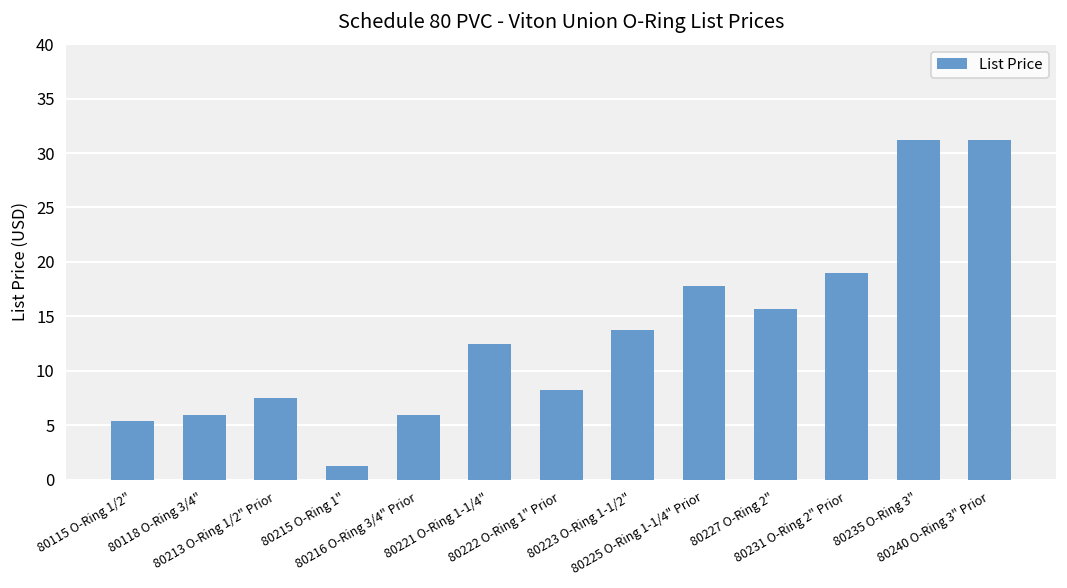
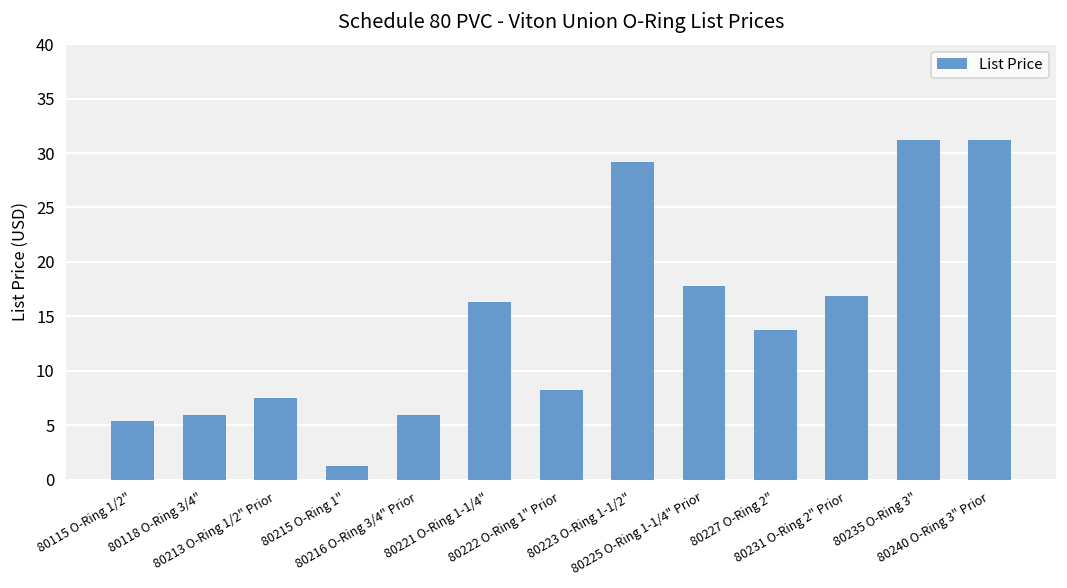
  {
    "80115 O-Ring 1/2\"": 5,
    "80118 O-Ring 3/4\"": 6,
    "80213 O-Ring 1/2\" Prior": 7,
    "80215 O-Ring 1\"": 1,
    "80216 O-Ring 3/4\" Prior": 6,
-   "80221 O-Ring 1-1/4\"": 12,
+   "80221 O-Ring 1-1/4\"": 16,
    "80222 O-Ring 1\" Prior": 8,
-   "80223 O-Ring 1-1/2\"": 14,
+   "80223 O-Ring 1-1/2\"": 29,
    "80225 O-Ring 1-1/4\" Prior": 18,
-   "80227 O-Ring 2\"": 16,
-   "80231 O-Ring 2\" Prior": 19,
+   "80227 O-Ring 2\"": 14,
+   "80231 O-Ring 2\" Prior": 17,
    "80235 O-Ring 3\"": 31,
    "80240 O-Ring 3\" Prior": 31
  }
